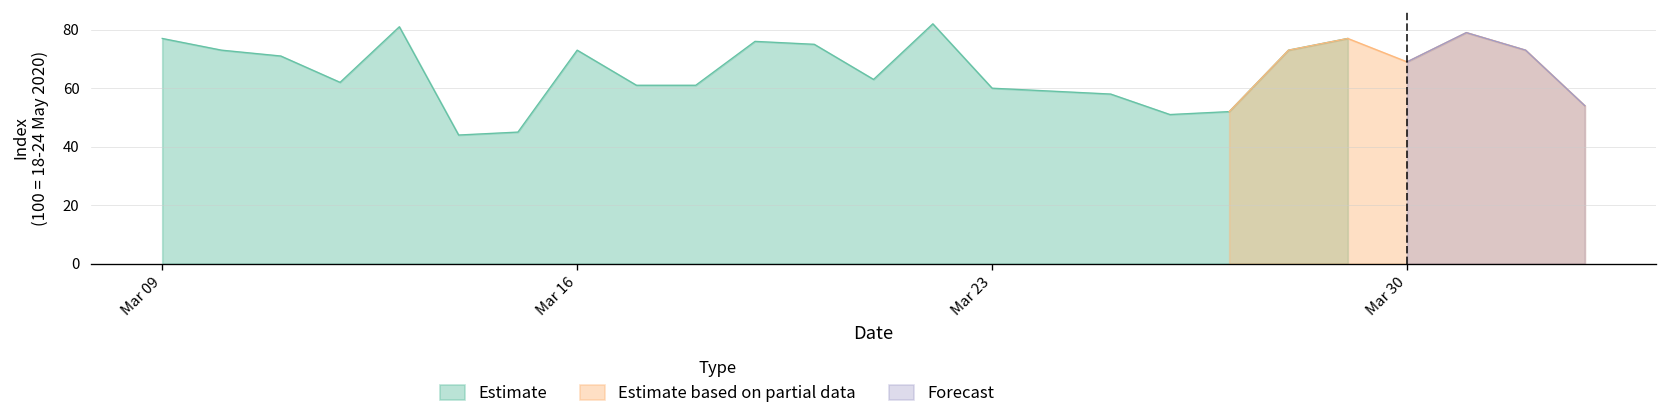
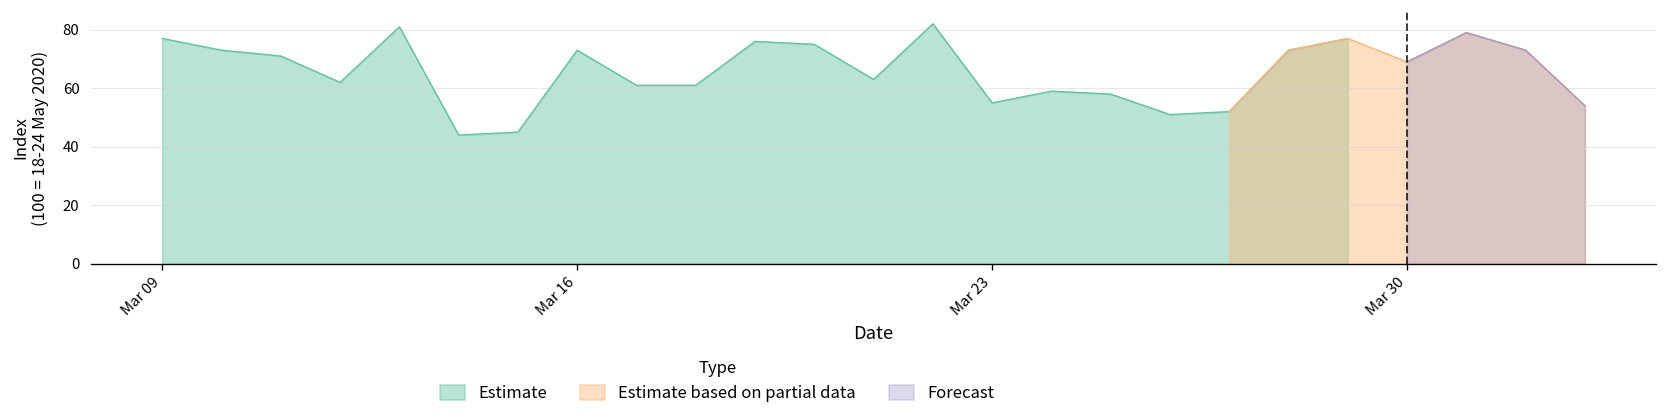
  {
    "Estimate": {
      "Mar 09": 77,
      "Mar 16": 73,
-     "Mar 23": 60
+     "Mar 23": 55
    }
  }
